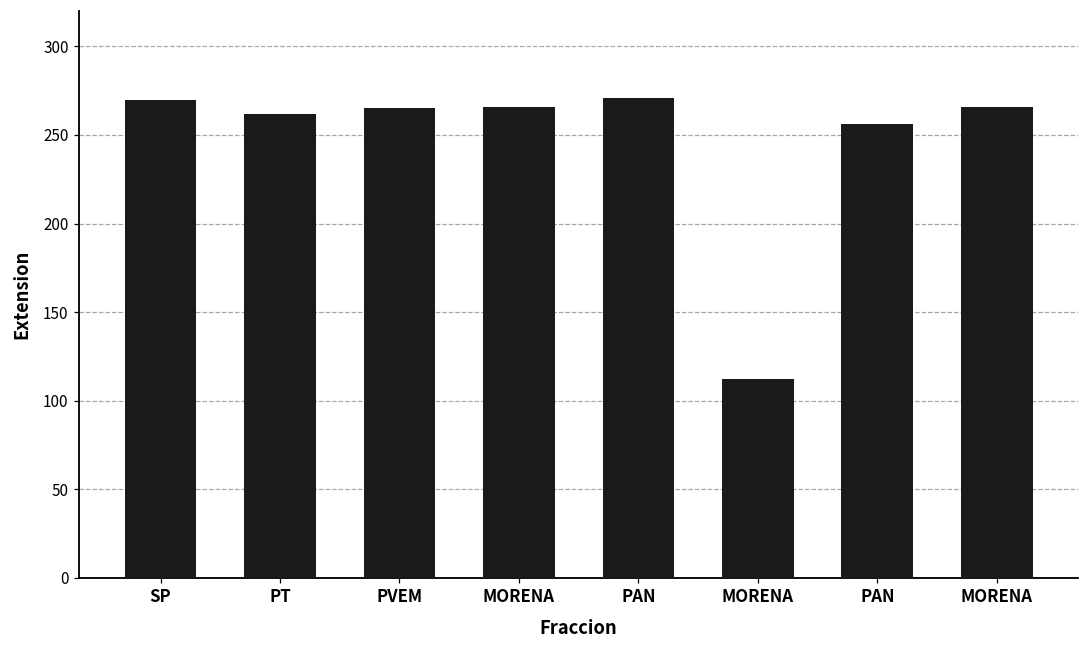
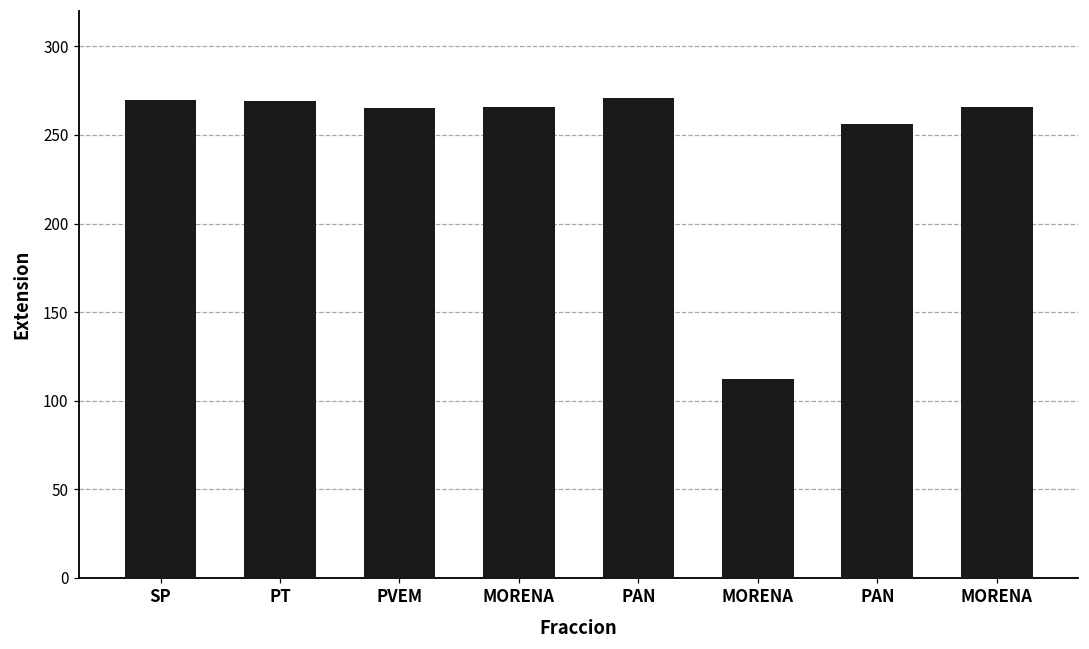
  {
    "SP": 270,
-   "PT": 262,
+   "PT": 269,
    "PVEM": 265
  }
